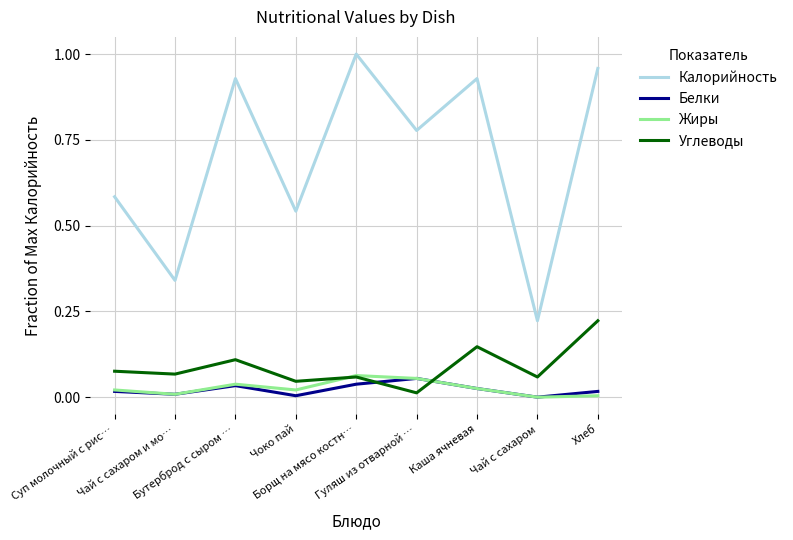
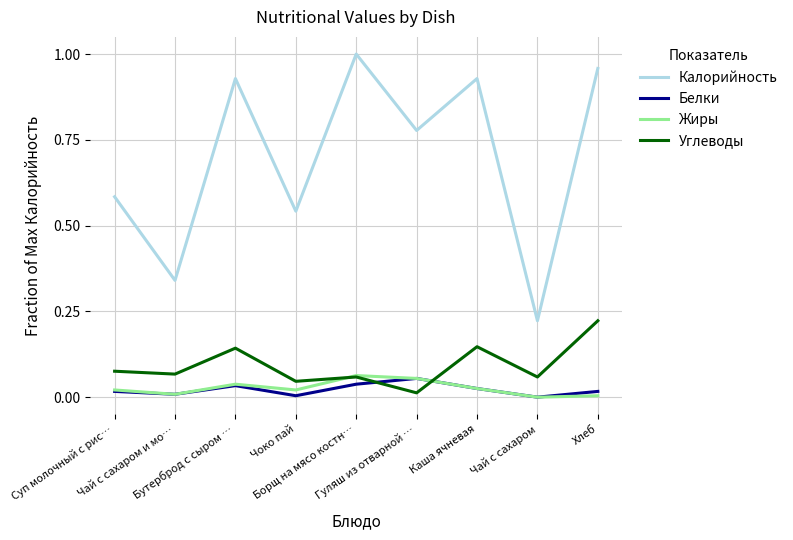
  {
    "Калорийность": {
      "Суп молочный с рис…": 0.58,
      "Чай с сахаром и мо…": 0.34,
      "Бутерброд с сыром …": 0.93,
      "Чоко пай": 0.54,
      "Борщ на мясо костн…": 1.00,
      "Гуляш из отварной …": 0.78,
      "Каша ячневая": 0.93,
      "Чай с сахаром": 0.22,
      "Хлеб": 0.96
    },
    "Белки": {
      "Чоко пай": 0.00,
      "Борщ на мясо костн…": 0.04,
      "Хлеб": 0.02
    },
    "Жиры": {
      "Чоко пай": 0.02,
      "Хлеб": 0.00
    },
    "Углеводы": {
      "Суп молочный с рис…": 0.08,
      "Чай с сахаром и мо…": 0.07,
-     "Бутерброд с сыром …": 0.11,
+     "Бутерброд с сыром …": 0.14,
      "Чоко пай": 0.05,
      "Гуляш из отварной …": 0.01,
      "Каша ячневая": 0.15,
      "Чай с сахаром": 0.06,
      "Хлеб": 0.22
    }
  }
